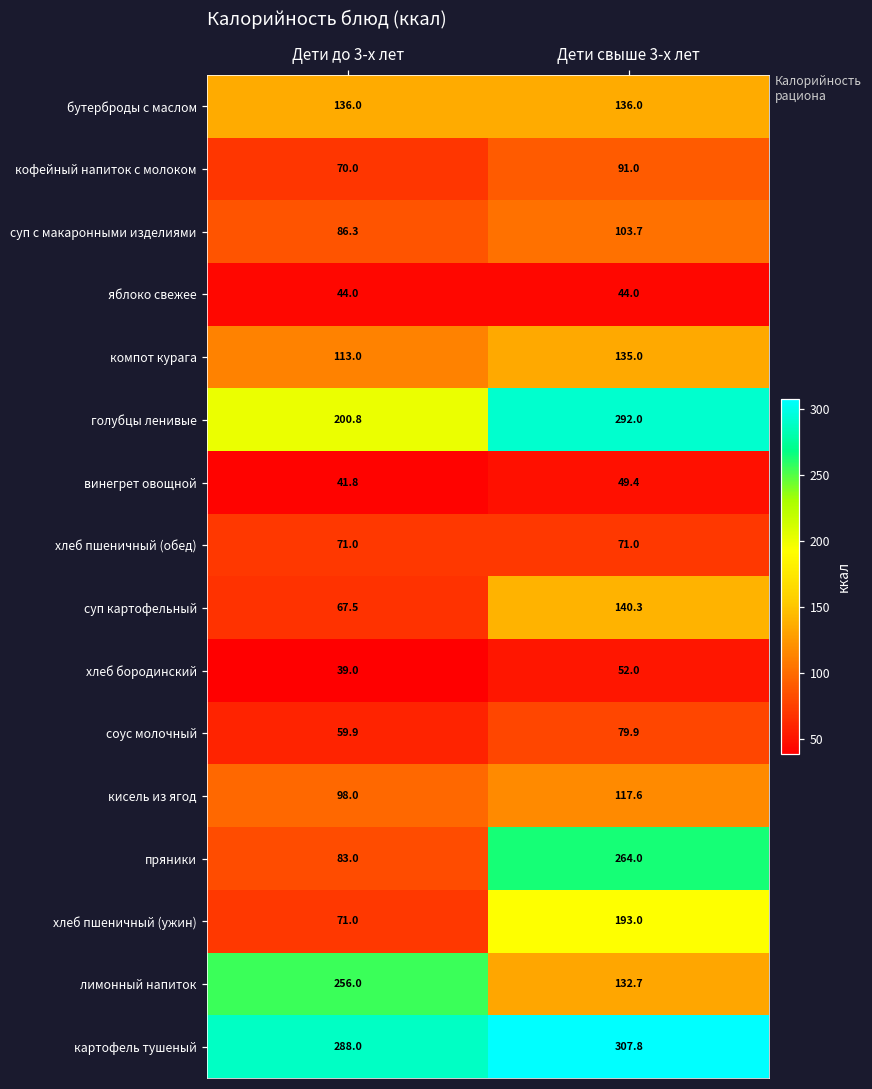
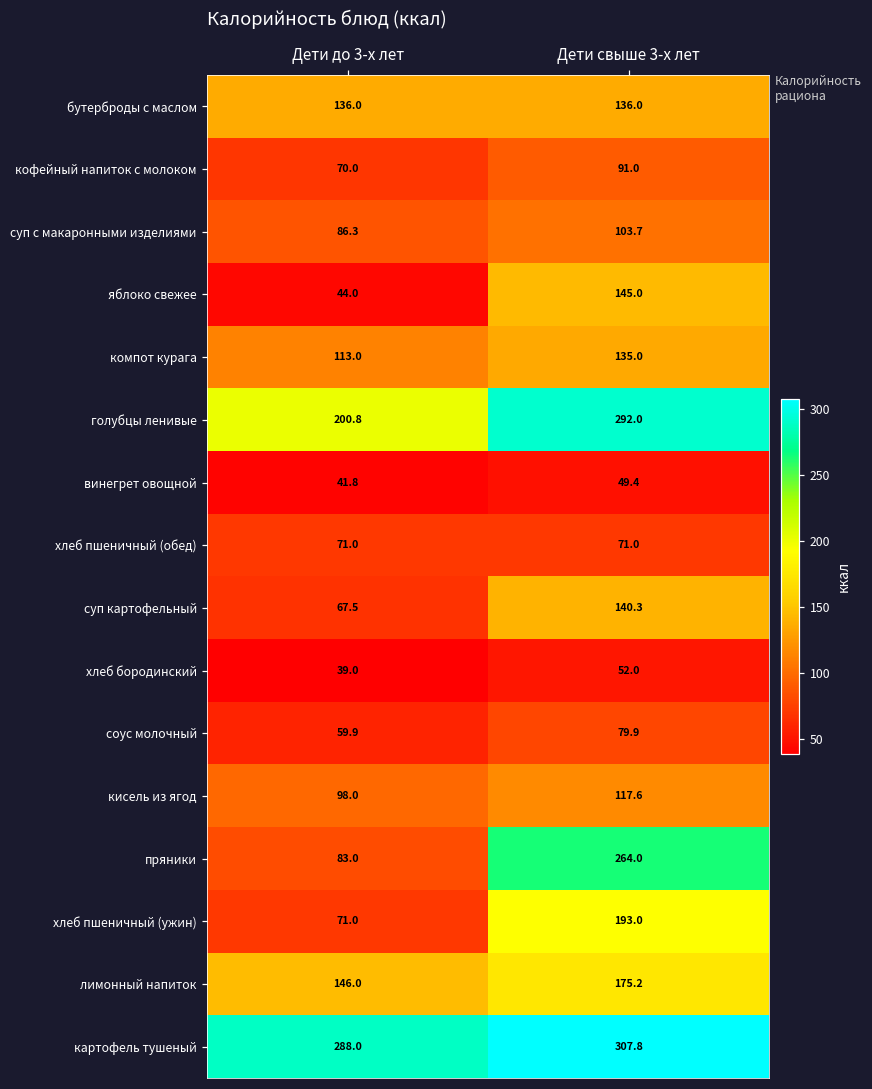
  {
    "бутерброды с маслом": {
      "Дети до 3-х лет": 136.0,
      "Дети свыше 3-х лет": 136.0
    },
    "кофейный напиток с молоком": {
      "Дети до 3-х лет": 70.0,
      "Дети свыше 3-х лет": 91.0
    },
    "суп с макаронными изделиями": {
      "Дети до 3-х лет": 86.3,
      "Дети свыше 3-х лет": 103.7
    },
    "яблоко свежее": {
      "Дети до 3-х лет": 44.0,
-     "Дети свыше 3-х лет": 44.0
+     "Дети свыше 3-х лет": 145.0
    },
    "компот курага": {
      "Дети до 3-х лет": 113.0,
      "Дети свыше 3-х лет": 135.0
    },
    "голубцы ленивые": {
      "Дети до 3-х лет": 200.8,
      "Дети свыше 3-х лет": 292.0
    },
    "винегрет овощной": {
      "Дети до 3-х лет": 41.8,
      "Дети свыше 3-х лет": 49.4
    },
    "хлеб пшеничный (обед)": {
      "Дети до 3-х лет": 71.0,
      "Дети свыше 3-х лет": 71.0
    },
    "суп картофельный": {
      "Дети до 3-х лет": 67.5,
      "Дети свыше 3-х лет": 140.3
    },
    "хлеб бородинский": {
      "Дети до 3-х лет": 39.0,
      "Дети свыше 3-х лет": 52.0
    },
    "соус молочный": {
      "Дети до 3-х лет": 59.9,
      "Дети свыше 3-х лет": 79.9
    },
    "кисель из ягод": {
      "Дети до 3-х лет": 98.0,
      "Дети свыше 3-х лет": 117.6
    },
    "пряники": {
      "Дети до 3-х лет": 83.0,
      "Дети свыше 3-х лет": 264.0
    },
    "хлеб пшеничный (ужин)": {
      "Дети до 3-х лет": 71.0,
      "Дети свыше 3-х лет": 193.0
    },
    "лимонный напиток": {
-     "Дети до 3-х лет": 256.0,
-     "Дети свыше 3-х лет": 132.7
+     "Дети до 3-х лет": 146.0,
+     "Дети свыше 3-х лет": 175.2
    },
    "картофель тушеный": {
      "Дети до 3-х лет": 288.0,
      "Дети свыше 3-х лет": 307.8
    }
  }
